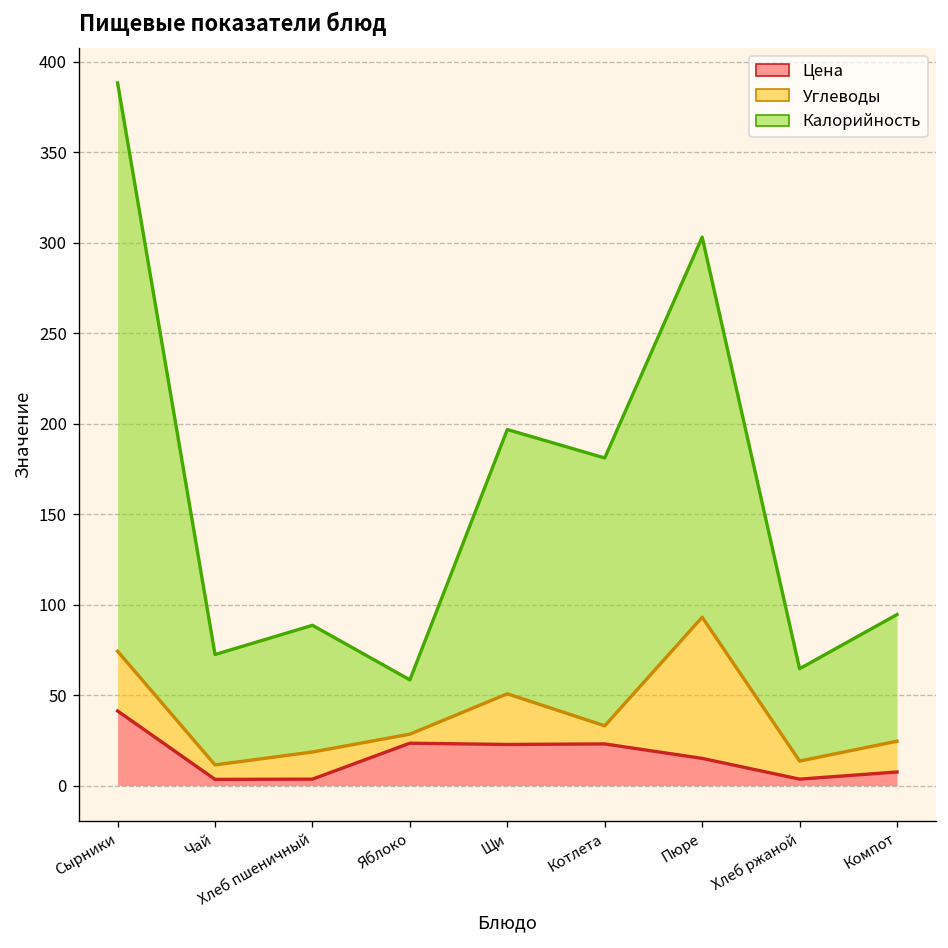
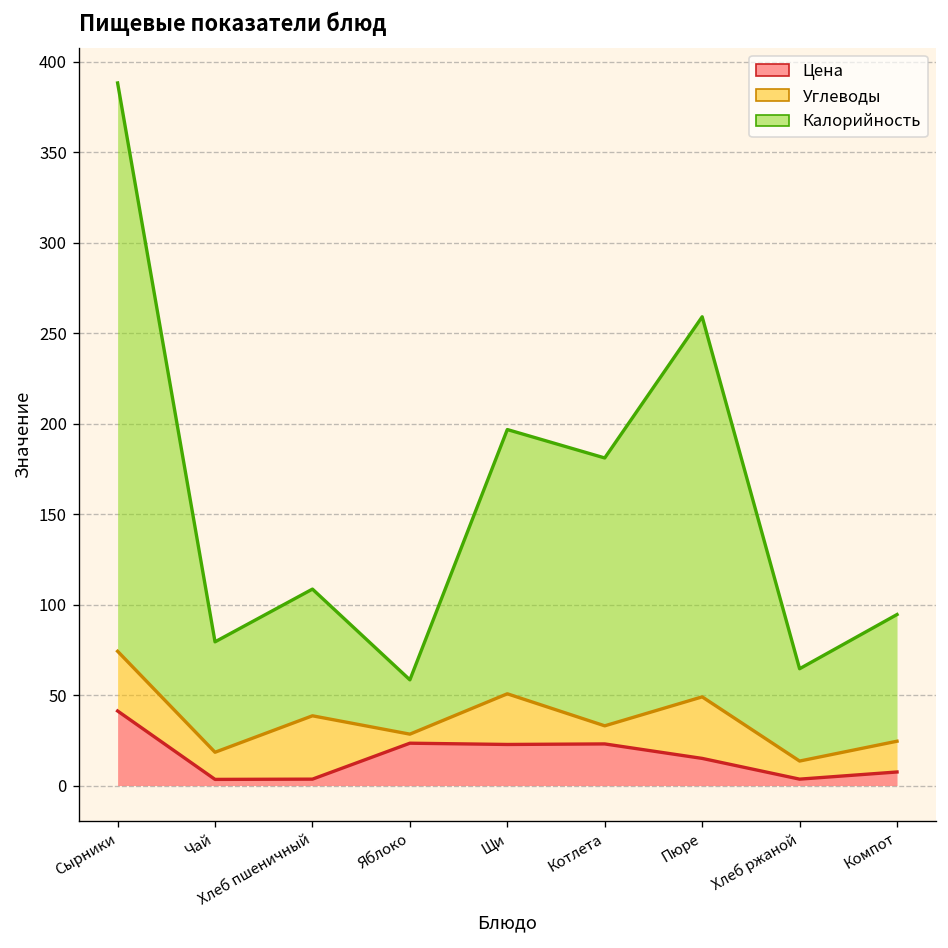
  {
    "Цена": {
      "Сырники": 41,
      "Чай": 3,
      "Хлеб пшеничный": 4,
      "Яблоко": 23,
      "Щи": 23,
      "Котлета": 23,
      "Пюре": 15,
      "Хлеб ржаной": 4,
      "Компот": 8
    },
    "Углеводы": {
      "Сырники": 33,
-     "Чай": 8,
-     "Хлеб пшеничный": 15,
+     "Чай": 15,
+     "Хлеб пшеничный": 35,
      "Яблоко": 5,
      "Щи": 28,
      "Котлета": 10,
-     "Пюре": 78,
+     "Пюре": 34,
      "Хлеб ржаной": 10,
      "Компот": 17
    },
    "Калорийность": {
      "Сырники": 314,
      "Чай": 61,
      "Хлеб пшеничный": 70,
      "Яблоко": 30,
      "Щи": 146,
      "Котлета": 148,
      "Пюре": 210,
      "Хлеб ржаной": 51,
      "Компот": 70
    }
  }
